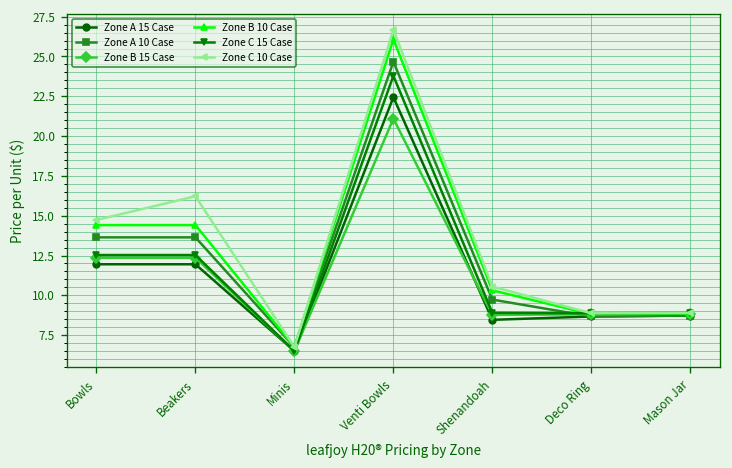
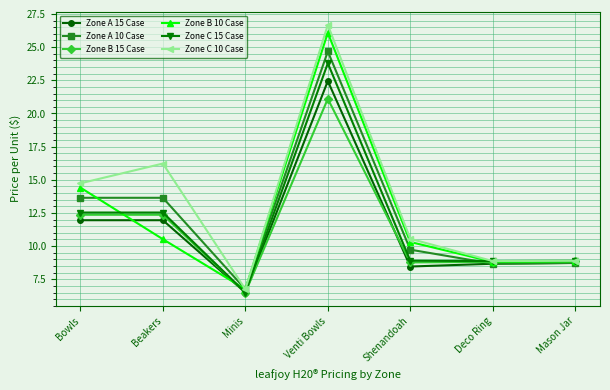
  {
    "Zone B 15 Case": {
      "Venti Bowls": 21.1
    },
    "Zone B 10 Case": {
      "Bowls": 14.4,
-     "Beakers": 14.4,
+     "Beakers": 10.5,
      "Venti Bowls": 26.1,
      "Shenandoah": 10.3
    },
    "Zone C 10 Case": {
      "Bowls": 14.7,
      "Beakers": 16.2,
      "Venti Bowls": 26.7,
      "Shenandoah": 10.6
    }
  }
